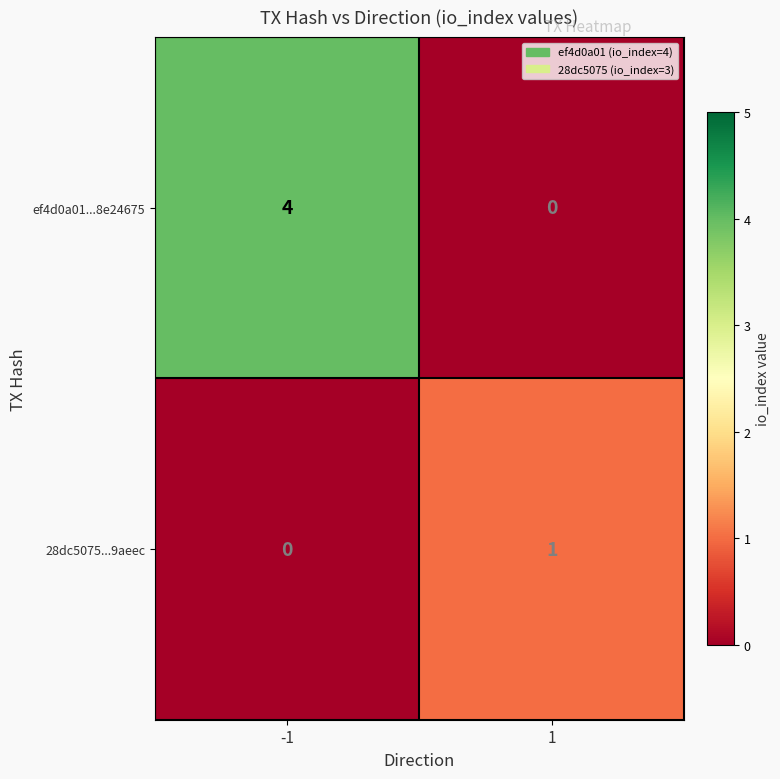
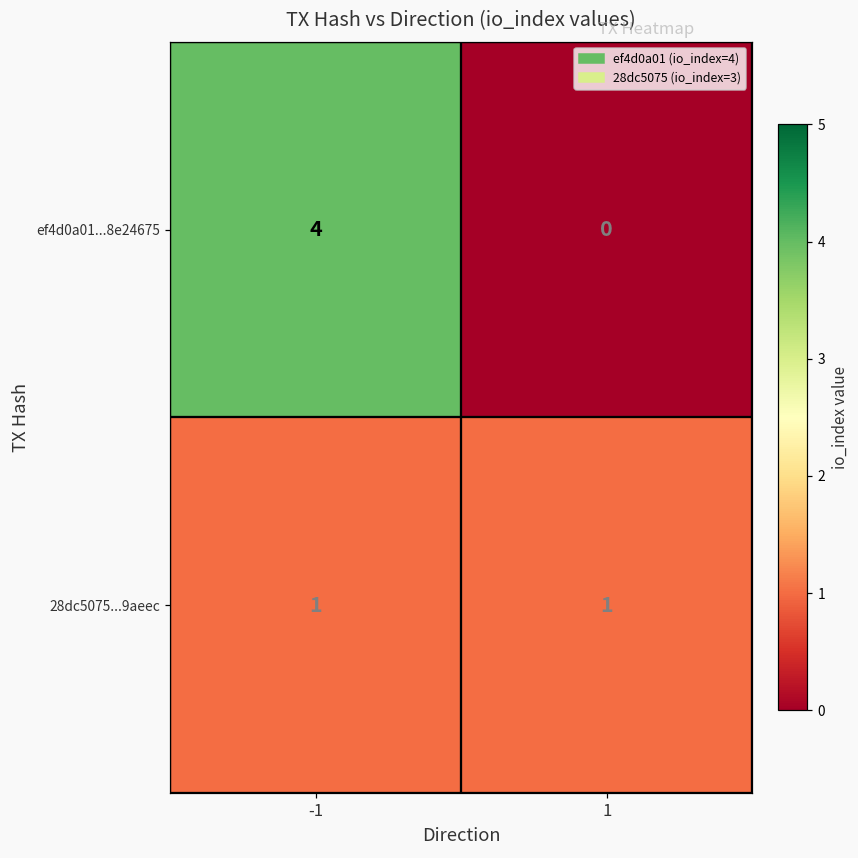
  {
    "ef4d0a01...8e24675": {
      "-1": 4,
      "1": 0
    },
    "28dc5075...9aeec": {
-     "-1": 0,
+     "-1": 1,
      "1": 1
    }
  }
